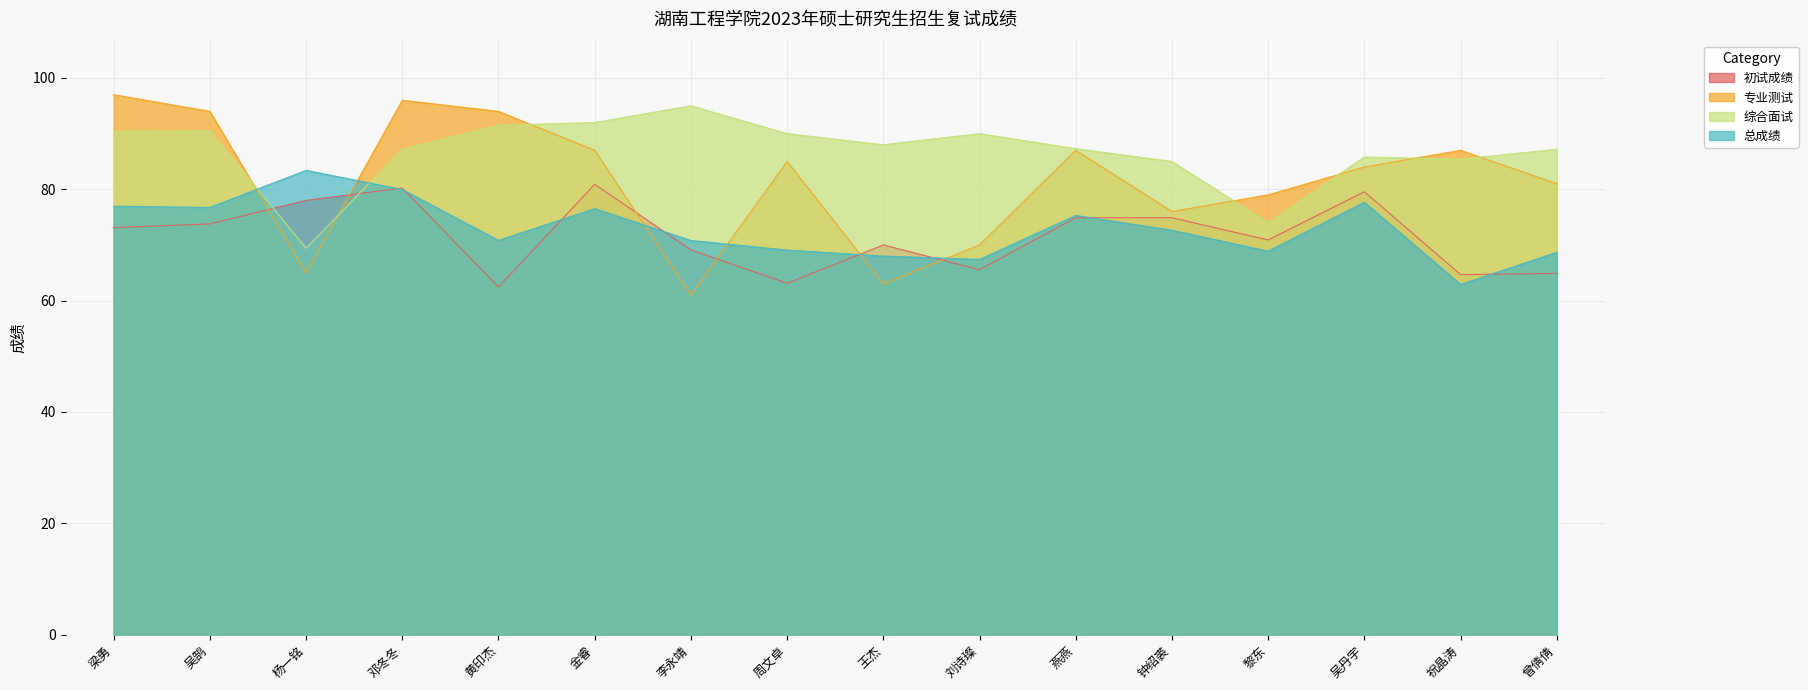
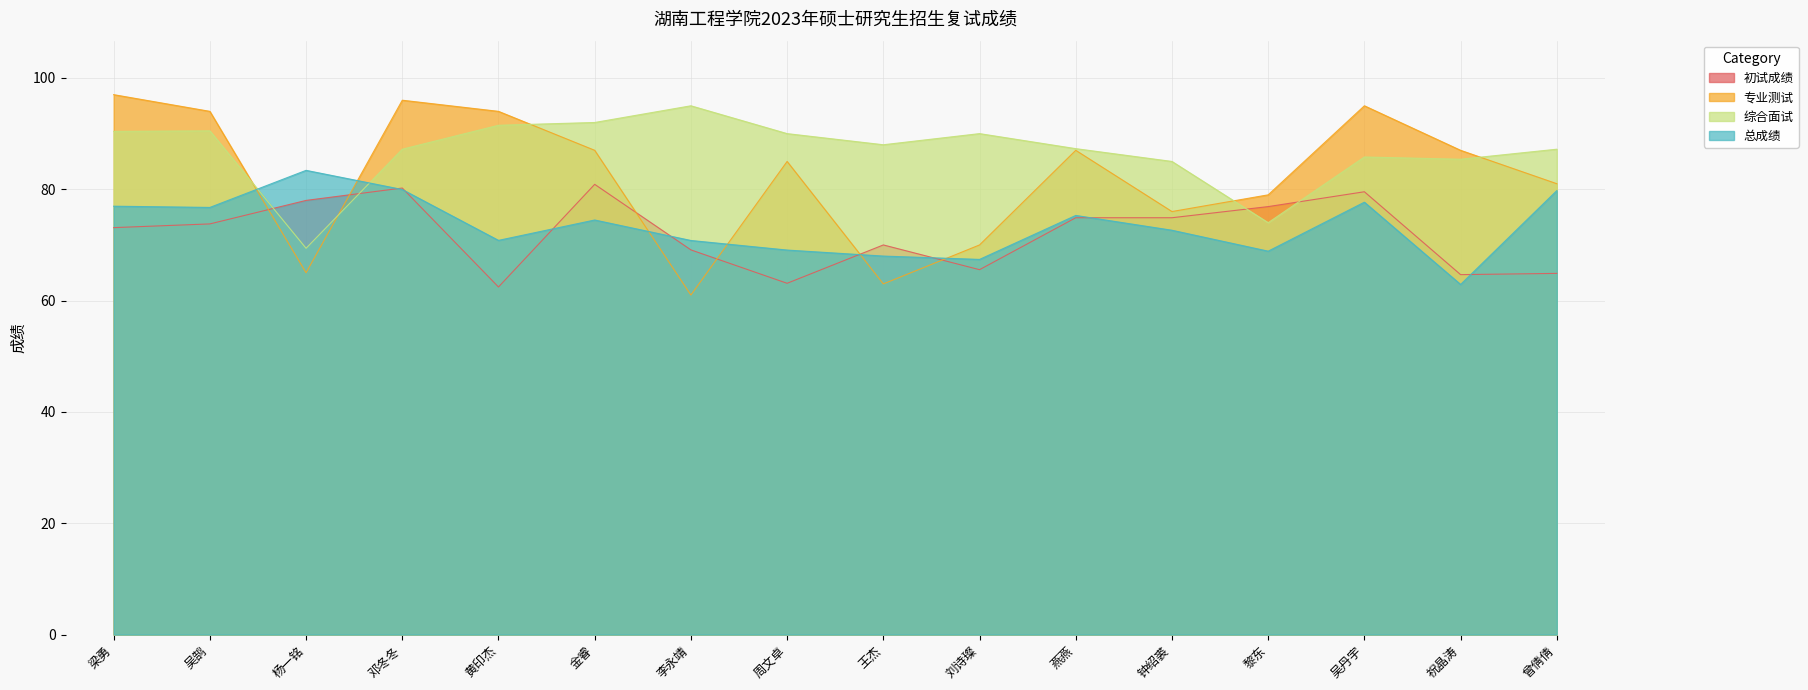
  {
    "初试成绩": {
      "梁勇": 73,
      "吴鹄": 74,
      "杨一铭": 78,
      "黄印杰": 62,
      "金睿": 81,
      "李永靖": 69,
      "周文卓": 63,
      "王杰": 70,
      "刘诗璨": 66,
      "钟绍裘": 75,
-     "黎东": 71,
+     "黎东": 77,
      "吴丹宇": 80,
      "祝晶涛": 65,
      "曾倩倩": 65
    },
    "专业测试": {
      "梁勇": 97,
      "吴鹄": 94,
      "杨一铭": 65,
      "邓冬冬": 96,
      "黄印杰": 94,
      "金睿": 87,
      "李永靖": 61,
      "周文卓": 85,
      "王杰": 63,
      "刘诗璨": 70,
      "钟绍裘": 76,
      "黎东": 79,
-     "吴丹宇": 84,
+     "吴丹宇": 95,
      "祝晶涛": 87,
      "曾倩倩": 81
    },
    "综合面试": {
      "梁勇": 90,
      "吴鹄": 91,
      "杨一铭": 69,
      "邓冬冬": 87,
      "黄印杰": 92,
      "金睿": 92,
      "李永靖": 95,
      "周文卓": 90,
      "王杰": 88,
      "刘诗璨": 90,
      "钟绍裘": 85,
      "黎东": 74,
      "吴丹宇": 86,
      "祝晶涛": 85,
      "曾倩倩": 87
    },
    "总成绩": {
      "梁勇": 77,
      "吴鹄": 77,
      "杨一铭": 83,
      "黄印杰": 71,
-     "金睿": 77,
+     "金睿": 74,
      "李永靖": 71,
      "周文卓": 69,
      "王杰": 68,
      "刘诗璨": 67,
      "钟绍裘": 73,
      "黎东": 69,
      "吴丹宇": 78,
      "祝晶涛": 63,
-     "曾倩倩": 69
+     "曾倩倩": 80
    }
  }
